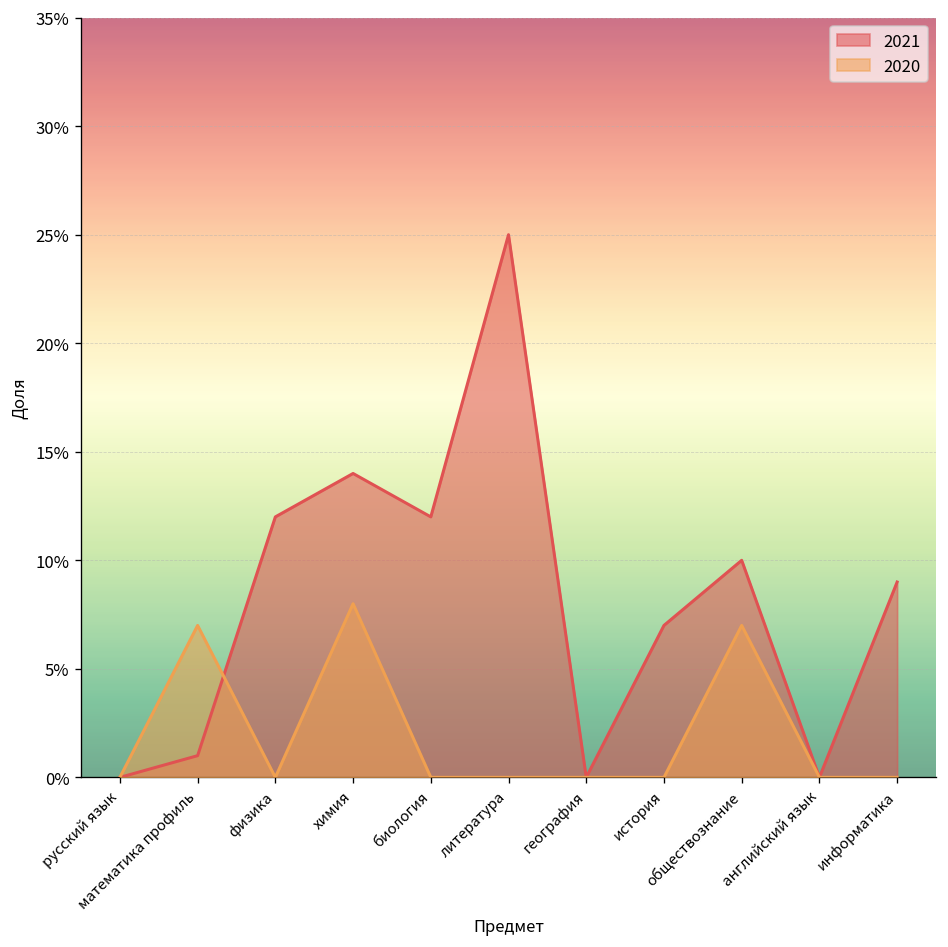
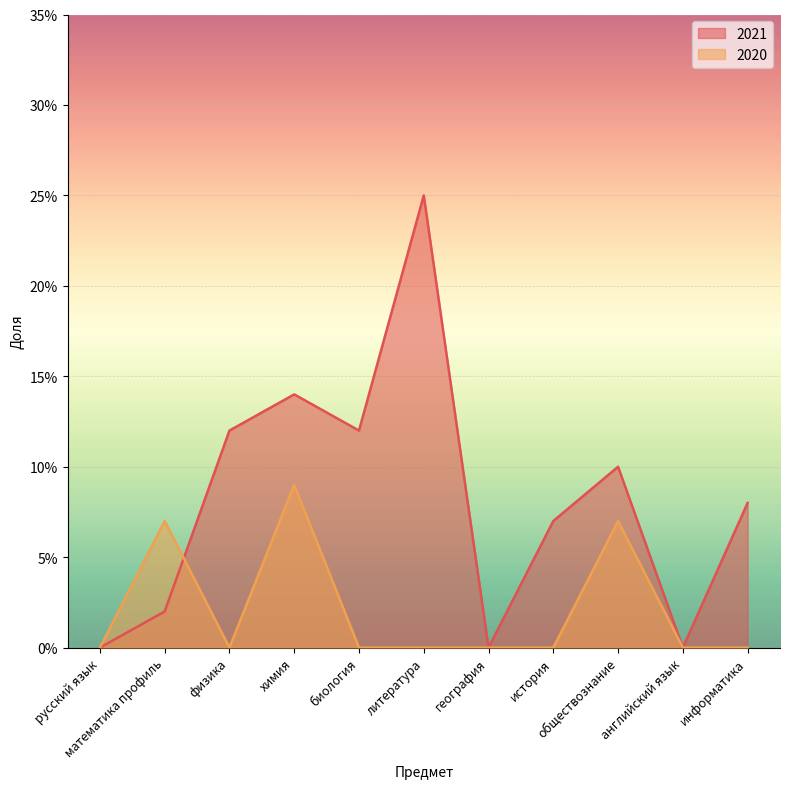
  {
    "2021": {
-     "математика профиль": "1.0%",
+     "математика профиль": "2.0%",
      "физика": "12.0%",
      "химия": "14.0%",
      "биология": "12.0%",
      "литература": "25.0%",
      "история": "7.0%",
      "обществознание": "10.0%",
-     "информатика": "9.0%"
+     "информатика": "8.0%"
    },
    "2020": {
      "математика профиль": "7.0%",
      "физика": "0.0%",
-     "химия": "8.0%",
+     "химия": "9.0%",
      "биология": "0.0%",
      "литература": "0.0%",
      "история": "0.0%",
      "обществознание": "7.0%",
      "информатика": "0.0%"
    }
  }
